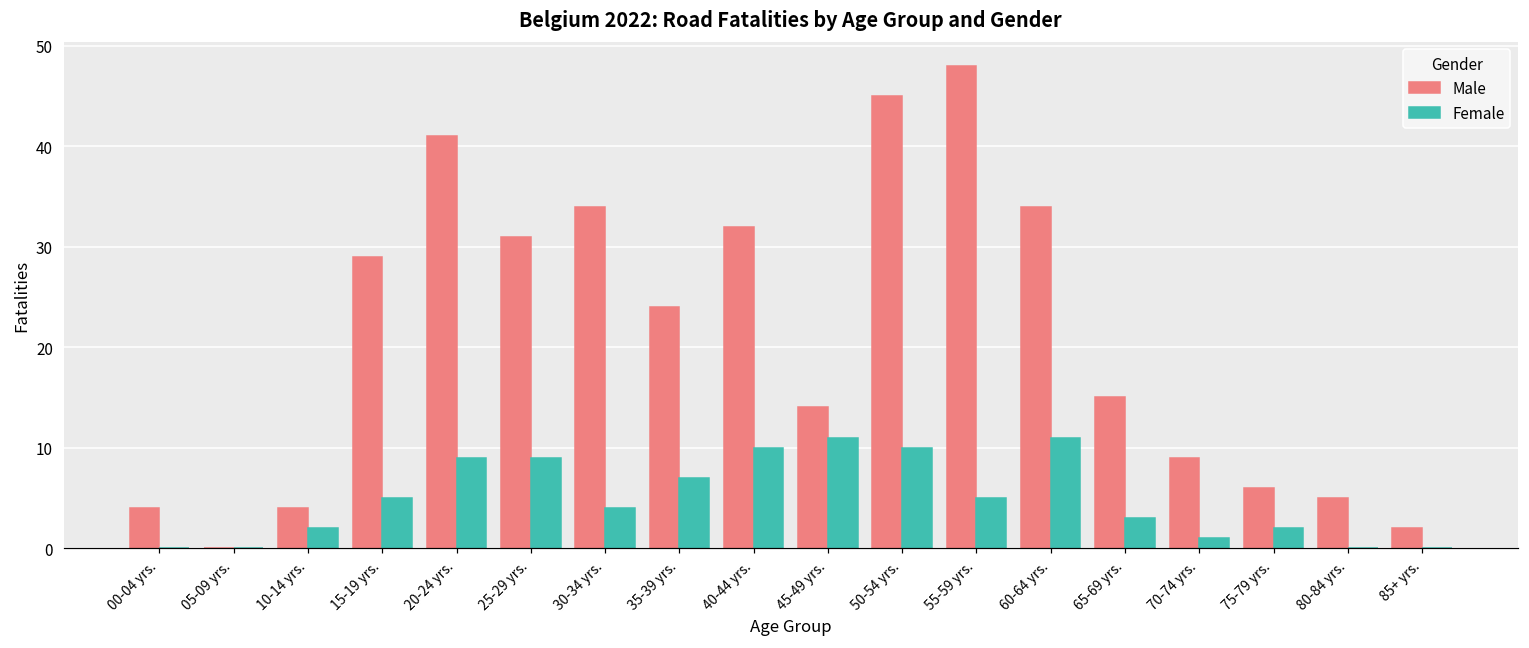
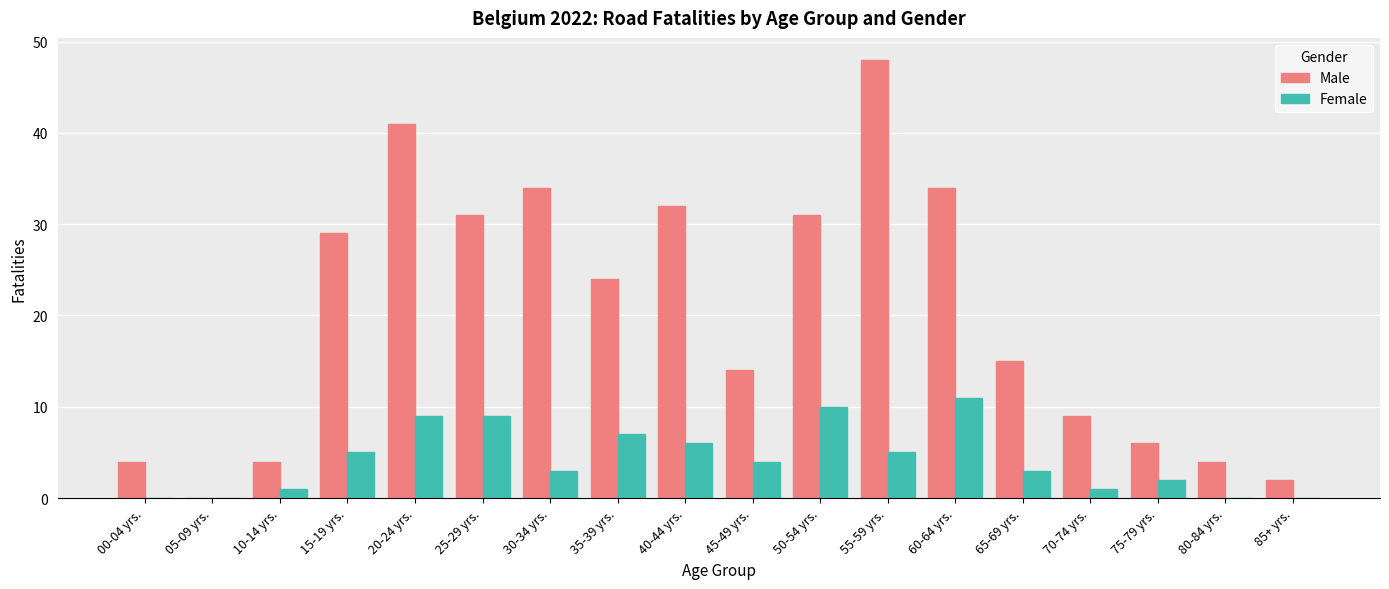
  {
    "Male": {
      "00-04 yrs.": 4,
      "05-09 yrs.": 0,
      "10-14 yrs.": 4,
      "15-19 yrs.": 29,
      "20-24 yrs.": 41,
      "25-29 yrs.": 31,
      "30-34 yrs.": 34,
      "35-39 yrs.": 24,
      "40-44 yrs.": 32,
      "45-49 yrs.": 14,
-     "50-54 yrs.": 45,
+     "50-54 yrs.": 31,
      "55-59 yrs.": 48,
      "60-64 yrs.": 34,
      "65-69 yrs.": 15,
      "70-74 yrs.": 9,
      "75-79 yrs.": 6,
-     "80-84 yrs.": 5,
+     "80-84 yrs.": 4,
      "85+ yrs.": 2
    },
    "Female": {
      "00-04 yrs.": 0,
      "05-09 yrs.": 0,
-     "10-14 yrs.": 2,
+     "10-14 yrs.": 1,
      "15-19 yrs.": 5,
      "20-24 yrs.": 9,
      "25-29 yrs.": 9,
-     "30-34 yrs.": 4,
+     "30-34 yrs.": 3,
      "35-39 yrs.": 7,
-     "40-44 yrs.": 10,
-     "45-49 yrs.": 11,
+     "40-44 yrs.": 6,
+     "45-49 yrs.": 4,
      "50-54 yrs.": 10,
      "55-59 yrs.": 5,
      "60-64 yrs.": 11,
      "65-69 yrs.": 3,
      "70-74 yrs.": 1,
      "75-79 yrs.": 2,
      "80-84 yrs.": 0,
      "85+ yrs.": 0
    }
  }
